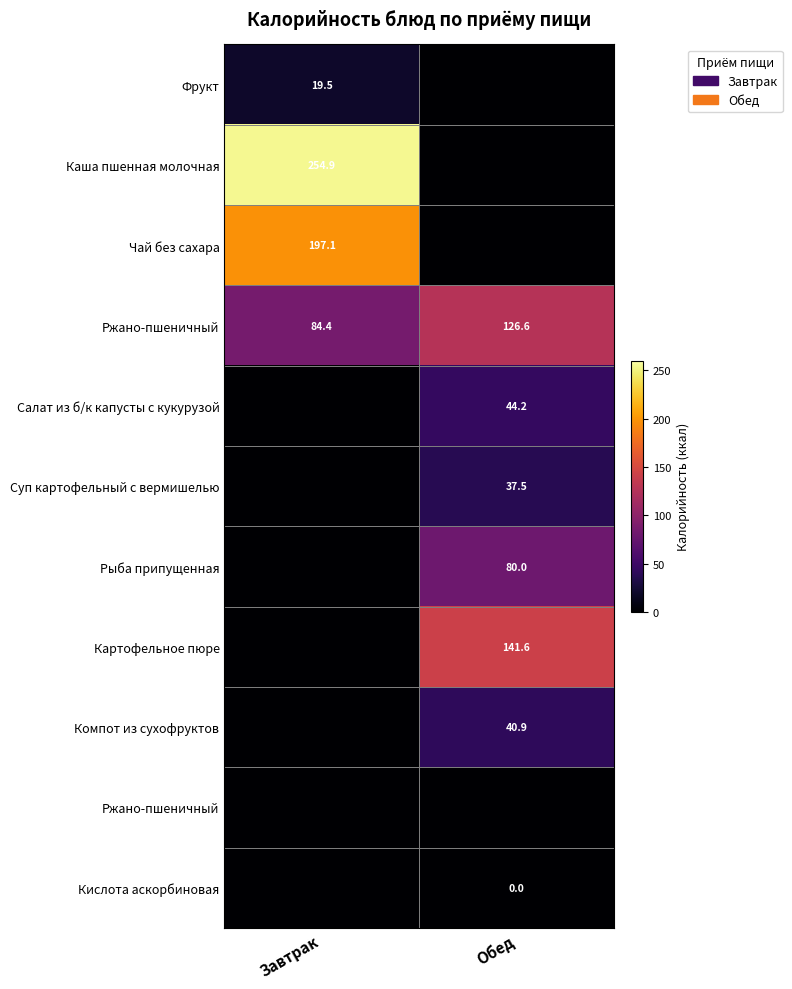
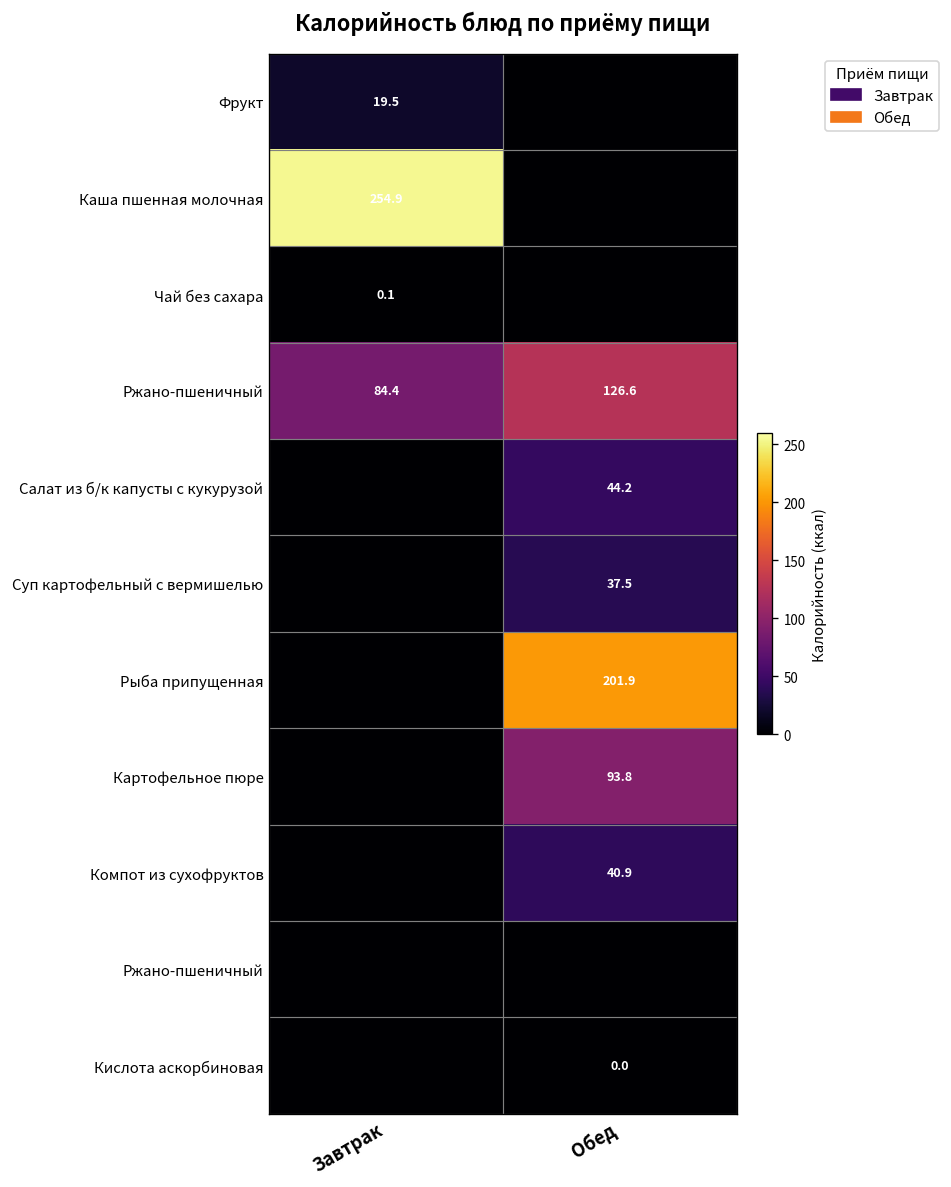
  {
    "Фрукт": {
      "Завтрак": 19.5
    },
    "Каша пшенная молочная": {
      "Завтрак": 254.9
    },
    "Чай без сахара": {
-     "Завтрак": 197.1
+     "Завтрак": 0.1
    },
    "Салат из б/к капусты с кукурузой": {
      "Обед": 44.2
    },
    "Суп картофельный с вермишелью": {
      "Обед": 37.5
    },
    "Рыба припущенная": {
-     "Обед": 80.0
+     "Обед": 201.9
    },
    "Картофельное пюре": {
-     "Обед": 141.6
+     "Обед": 93.8
    },
    "Компот из сухофруктов": {
      "Обед": 40.9
    },
    "Кислота аскорбиновая": {
      "Обед": 0.0
    }
  }
